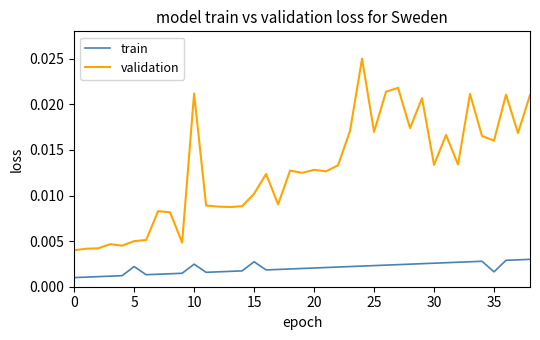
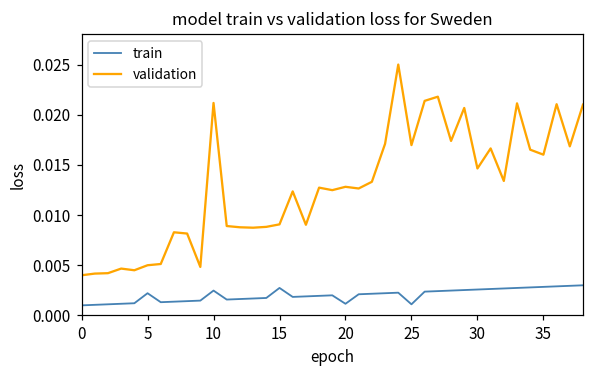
  {
    "train": {
      "0": 0.001,
      "5": 0.002,
      "10": 0.002,
      "15": 0.003,
-     "20": 0.002,
-     "25": 0.002,
+     "20": 0.001,
+     "25": 0.001,
      "30": 0.003,
-     "35": 0.002
+     "35": 0.003
    },
    "validation": {
      "0": 0.004,
      "5": 0.005,
      "10": 0.021,
-     "15": 0.010,
+     "15": 0.009,
      "20": 0.013,
      "25": 0.017,
-     "30": 0.013,
+     "30": 0.015,
      "35": 0.016
    }
  }
